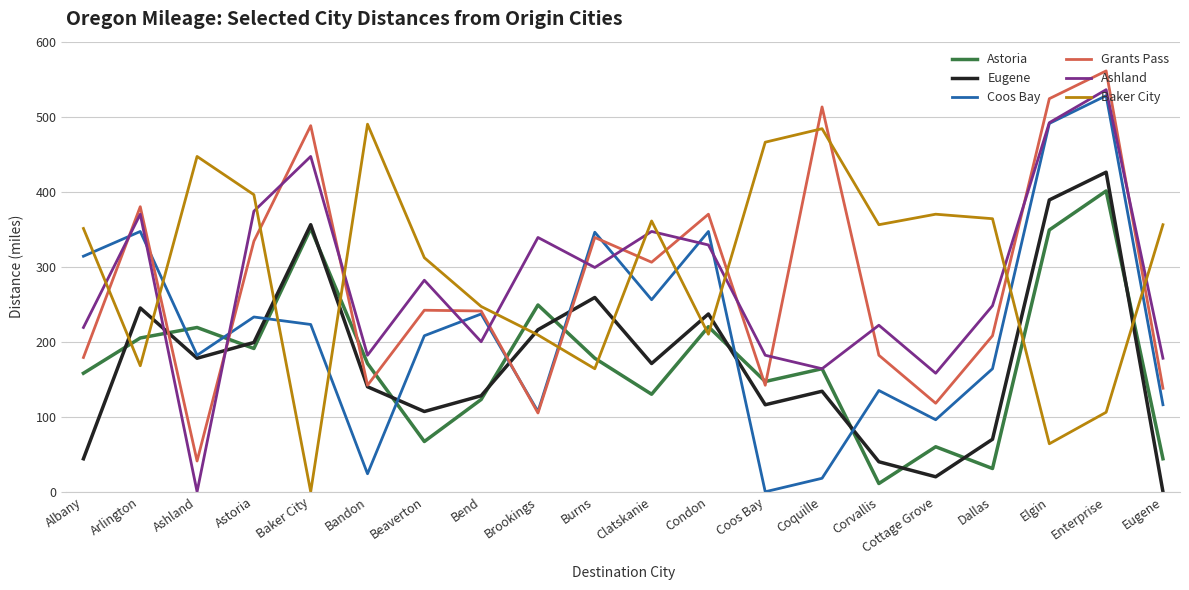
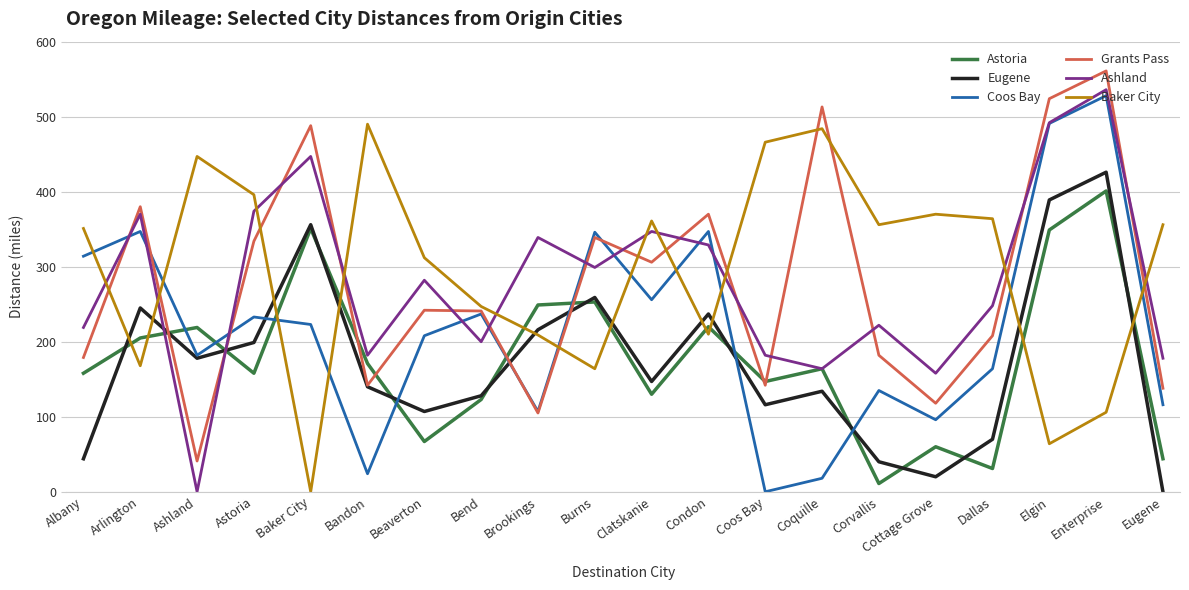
  {
    "Astoria": {
      "Albany": 160,
      "Arlington": 210,
      "Ashland": 220,
-     "Astoria": 190,
+     "Astoria": 160,
      "Baker City": 350,
      "Bandon": 170,
      "Beaverton": 70,
      "Bend": 120,
      "Brookings": 250,
-     "Burns": 180,
+     "Burns": 250,
      "Clatskanie": 130,
      "Condon": 220,
      "Coos Bay": 150,
      "Corvallis": 10,
      "Cottage Grove": 60,
      "Dallas": 30,
      "Elgin": 350,
      "Enterprise": 400,
      "Eugene": 40
    },
    "Eugene": {
      "Albany": 40,
      "Arlington": 250,
      "Ashland": 180,
      "Astoria": 200,
      "Baker City": 360,
      "Beaverton": 110,
      "Bend": 130,
      "Brookings": 220,
      "Burns": 260,
-     "Clatskanie": 170,
+     "Clatskanie": 150,
      "Condon": 240,
      "Coos Bay": 120,
      "Coquille": 130,
      "Corvallis": 40,
      "Cottage Grove": 20,
      "Dallas": 70,
      "Elgin": 390,
      "Enterprise": 430,
      "Eugene": 0
    },
    "Coos Bay": {
      "Albany": 310,
      "Arlington": 350,
      "Ashland": 180,
      "Astoria": 230,
      "Baker City": 220,
      "Bandon": 20,
      "Beaverton": 210,
      "Bend": 240,
      "Burns": 350,
      "Clatskanie": 260,
      "Condon": 350,
      "Coos Bay": 0,
      "Coquille": 20,
      "Corvallis": 140,
      "Cottage Grove": 100,
      "Dallas": 160,
      "Enterprise": 530,
      "Eugene": 120
    },
    "Grants Pass": {
      "Albany": 180,
      "Arlington": 380,
      "Ashland": 40,
      "Astoria": 330,
      "Baker City": 490,
      "Beaverton": 240,
      "Bend": 240,
      "Burns": 340,
      "Clatskanie": 310,
      "Condon": 370,
      "Coos Bay": 140,
      "Coquille": 510,
      "Corvallis": 180,
      "Cottage Grove": 120,
      "Dallas": 210,
      "Elgin": 520,
      "Enterprise": 560,
      "Eugene": 140
    },
    "Ashland": {
      "Albany": 220,
      "Arlington": 370,
      "Ashland": 0,
      "Astoria": 370,
      "Baker City": 450,
      "Bandon": 180,
      "Beaverton": 280,
      "Bend": 200,
      "Brookings": 340,
      "Burns": 300,
      "Clatskanie": 350,
      "Condon": 330,
      "Coos Bay": 180,
      "Corvallis": 220,
      "Cottage Grove": 160,
      "Dallas": 250,
      "Enterprise": 540,
      "Eugene": 180
    },
    "Baker City": {
      "Albany": 350,
      "Arlington": 170,
      "Ashland": 450,
      "Astoria": 400,
      "Baker City": 0,
      "Bandon": 490,
      "Beaverton": 310,
      "Bend": 250,
      "Brookings": 210,
      "Burns": 160,
      "Clatskanie": 360,
      "Condon": 210,
      "Coos Bay": 470,
      "Coquille": 480,
      "Corvallis": 360,
      "Cottage Grove": 370,
      "Dallas": 360,
      "Elgin": 60,
      "Enterprise": 110,
      "Eugene": 360
    }
  }
